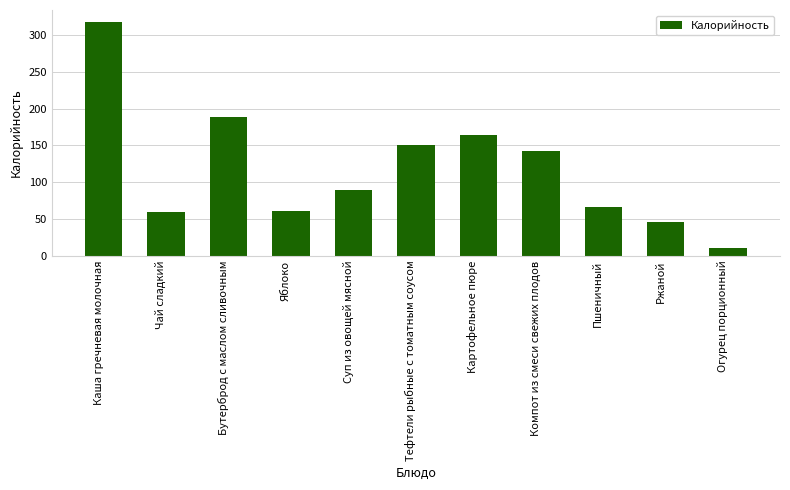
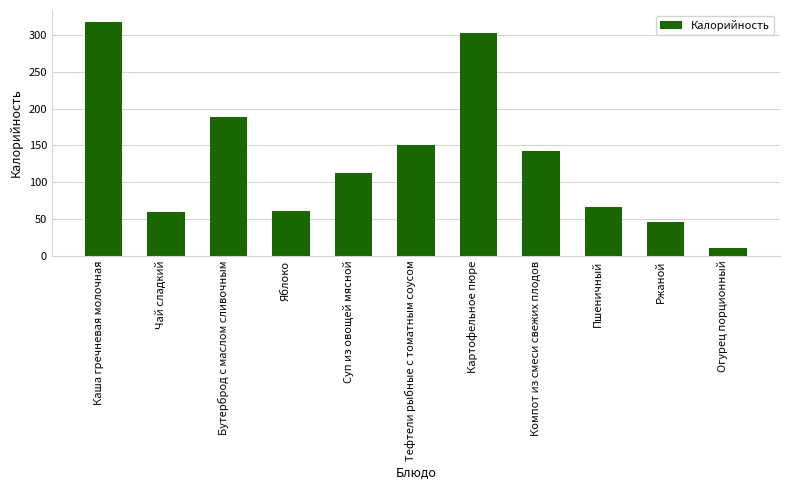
  {
    "Каша гречневая молочная": 320,
    "Чай сладкий": 60,
    "Бутерброд с маслом сливочным": 190,
    "Яблоко": 60,
-   "Суп из овощей мясной": 90,
+   "Суп из овощей мясной": 110,
    "Тефтели рыбные с томатным соусом": 150,
-   "Картофельное пюре": 160,
+   "Картофельное пюре": 300,
    "Компот из смеси свежих плодов": 140,
    "Пшеничный": 70,
    "Ржаной": 50,
    "Огурец порционный": 10
  }
